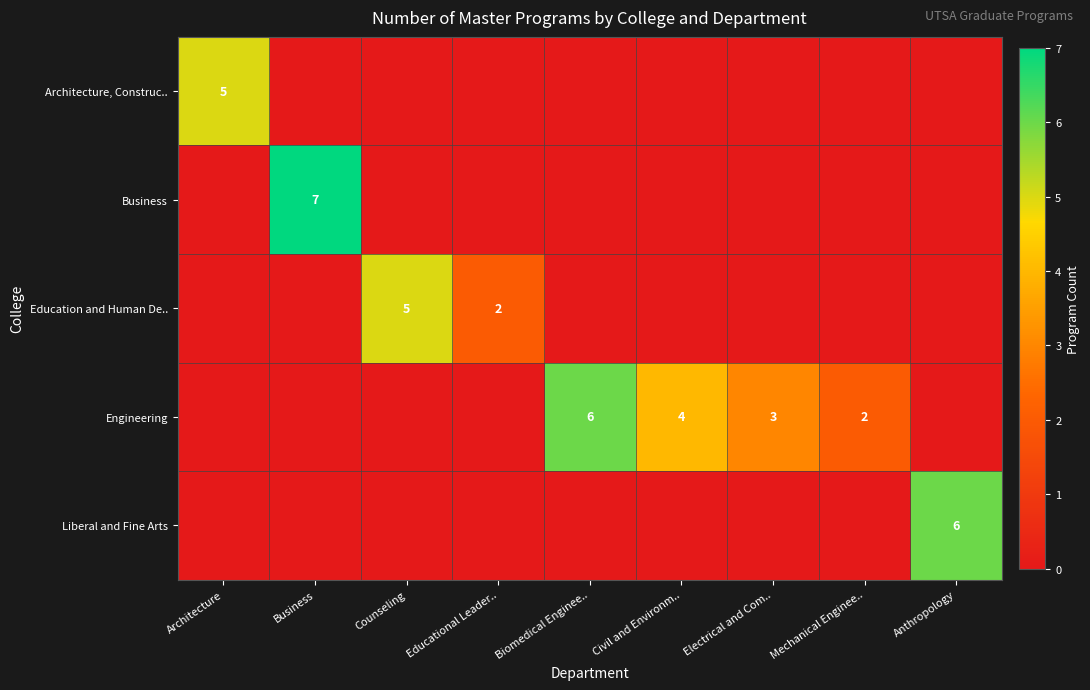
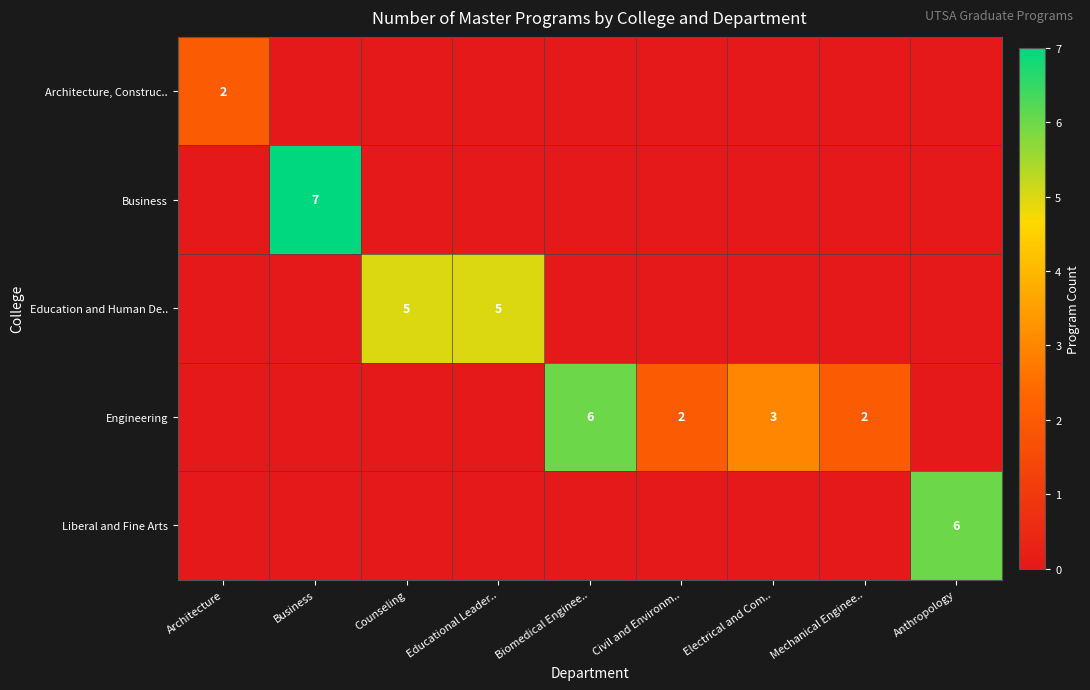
  {
    "Architecture, Construc..": {
-     "Architecture": 5
+     "Architecture": 2
    },
    "Business": {
      "Business": 7
    },
    "Education and Human De..": {
      "Counseling": 5,
-     "Educational Leader..": 2
+     "Educational Leader..": 5
    },
    "Engineering": {
      "Biomedical Enginee..": 6,
-     "Civil and Environm..": 4,
+     "Civil and Environm..": 2,
      "Electrical and Com..": 3,
      "Mechanical Enginee..": 2
    },
    "Liberal and Fine Arts": {
      "Anthropology": 6
    }
  }
